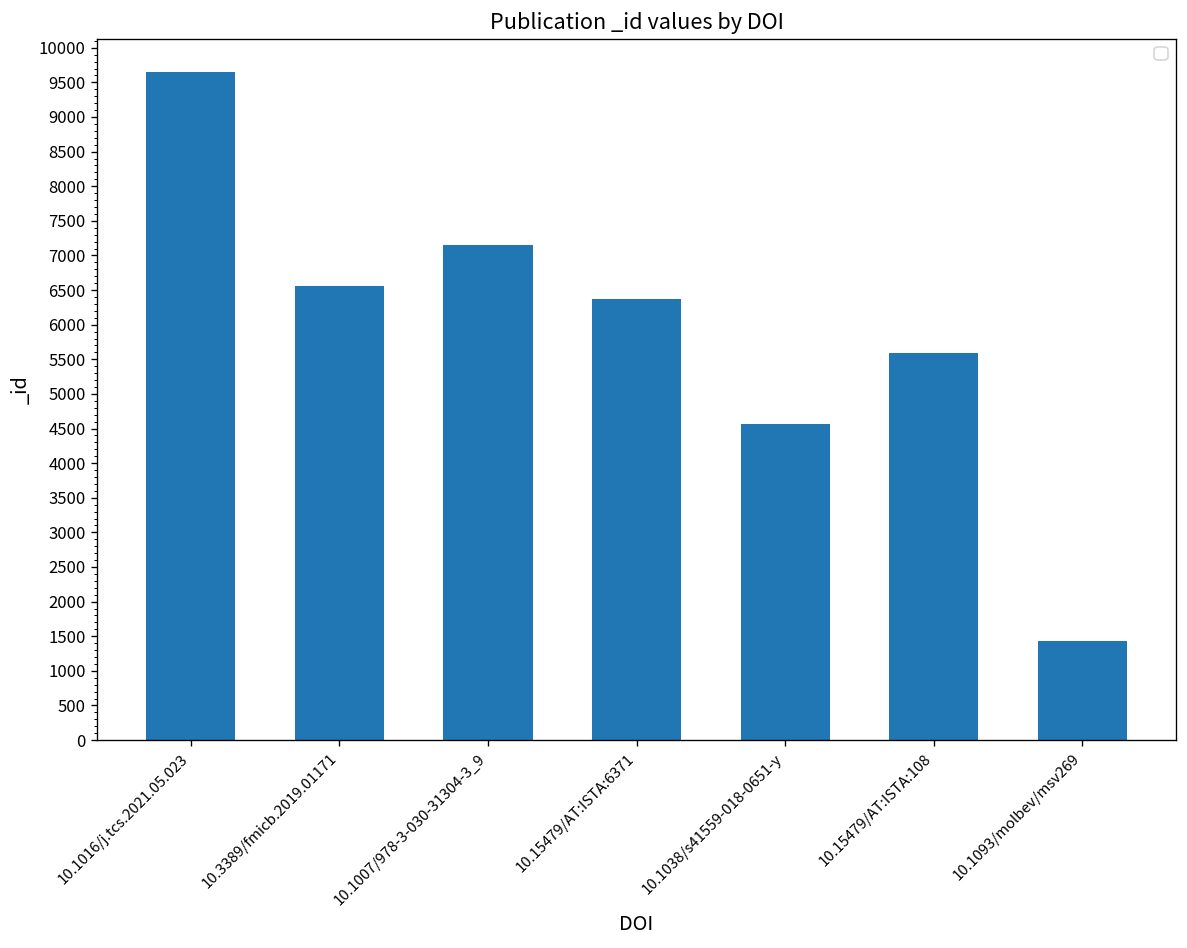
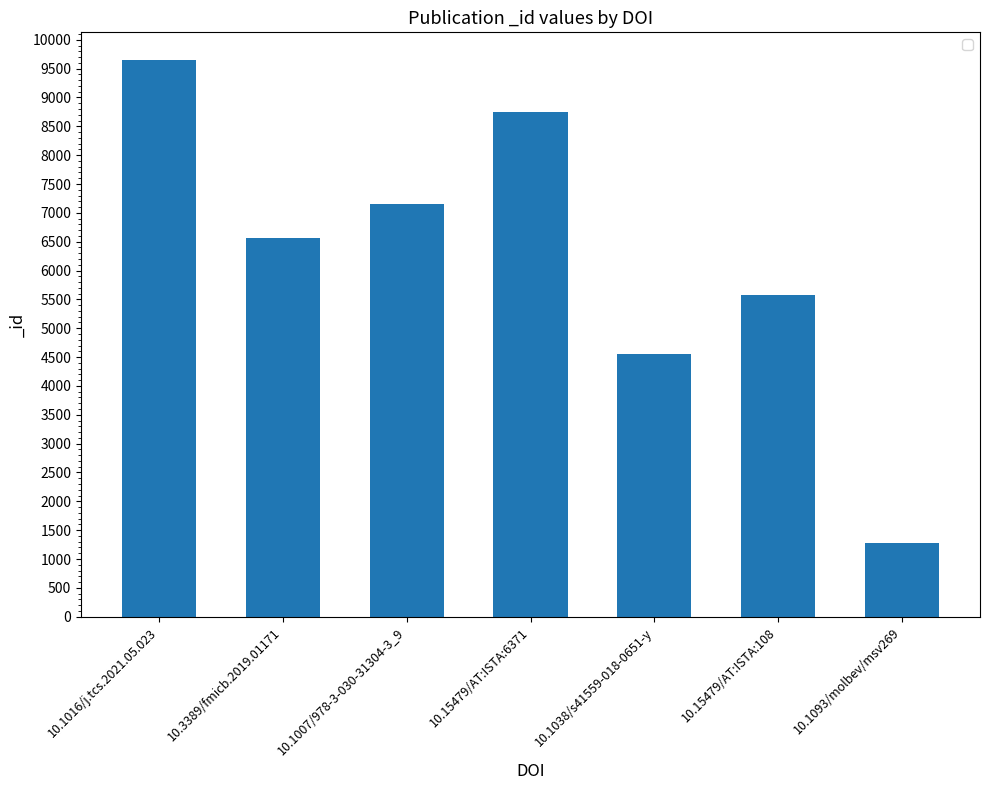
  {
    "10.1016/j.tcs.2021.05.023": 9600,
    "10.3389/fmicb.2019.01171": 6600,
    "10.1007/978-3-030-31304-3_9": 7100,
-   "10.15479/AT:ISTA:6371": 6400,
+   "10.15479/AT:ISTA:6371": 8700,
    "10.1038/s41559-018-0651-y": 4600,
    "10.15479/AT:ISTA:108": 5600,
-   "10.1093/molbev/msv269": 1400
+   "10.1093/molbev/msv269": 1300
  }
